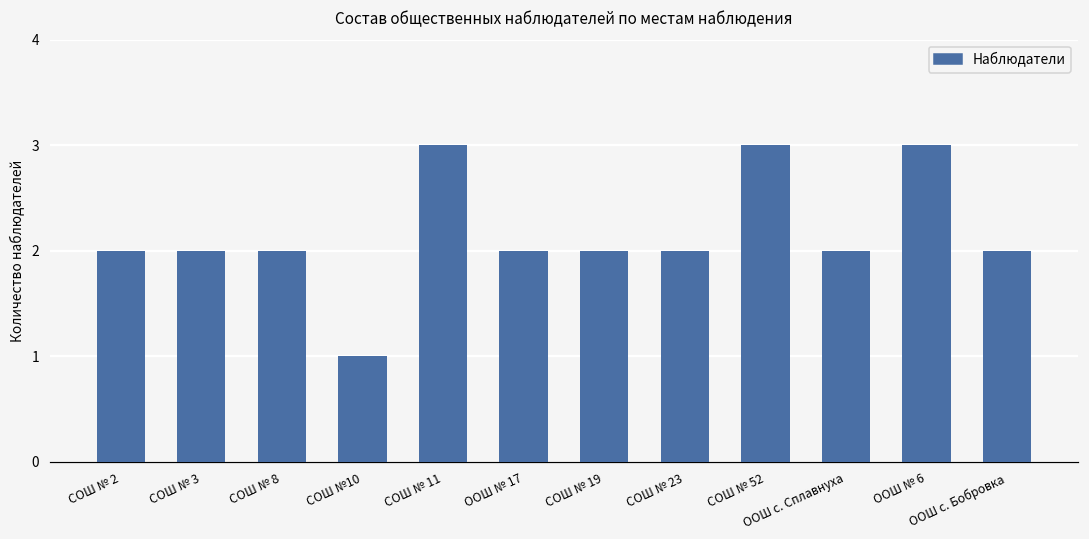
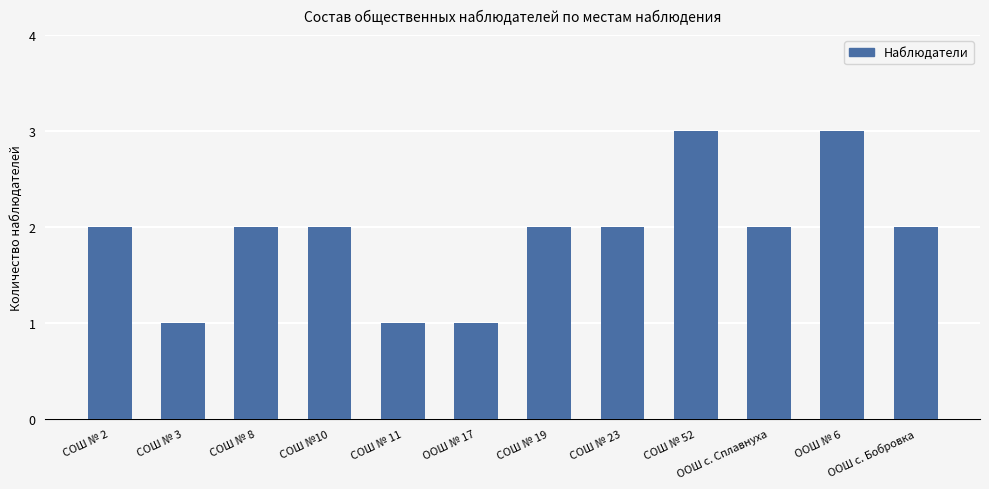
  {
    "СОШ № 2": 2,
-   "СОШ № 3": 2,
+   "СОШ № 3": 1,
    "СОШ № 8": 2,
-   "СОШ №10": 1,
-   "СОШ № 11": 3,
-   "ООШ № 17": 2,
+   "СОШ №10": 2,
+   "СОШ № 11": 1,
+   "ООШ № 17": 1,
    "СОШ № 19": 2,
    "СОШ № 23": 2,
    "СОШ № 52": 3,
    "ООШ с. Сплавнуха": 2,
    "ООШ № 6": 3,
    "ООШ с. Бобровка": 2
  }
